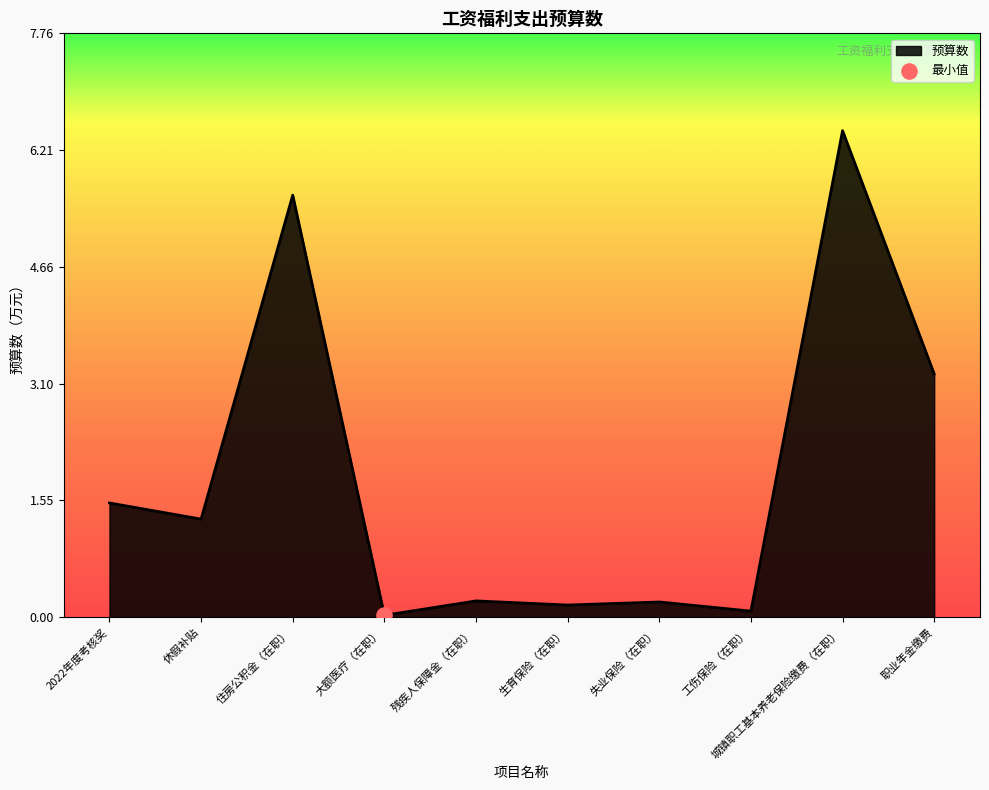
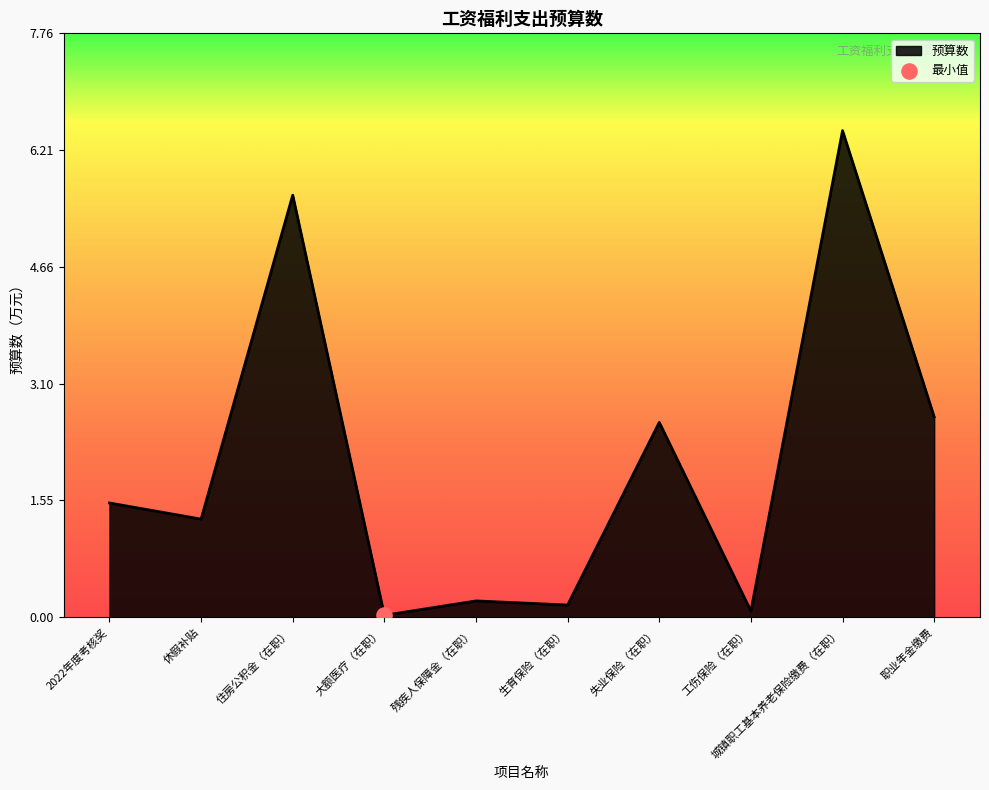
  {
    "预算数": {
      "2022年度考核奖": 1.5,
      "休假补贴": 1.3,
      "住房公积金（在职）": 5.6,
      "残疾人保障金（在职）": 0.2,
      "生育保险（在职）": 0.2,
-     "失业保险（在职）": 0.2,
+     "失业保险（在职）": 2.6,
      "工伤保险（在职）": 0.1,
      "城镇职工基本养老保险缴费（在职）": 6.5,
-     "职业年金缴费": 3.2
+     "职业年金缴费": 2.7
    }
  }
